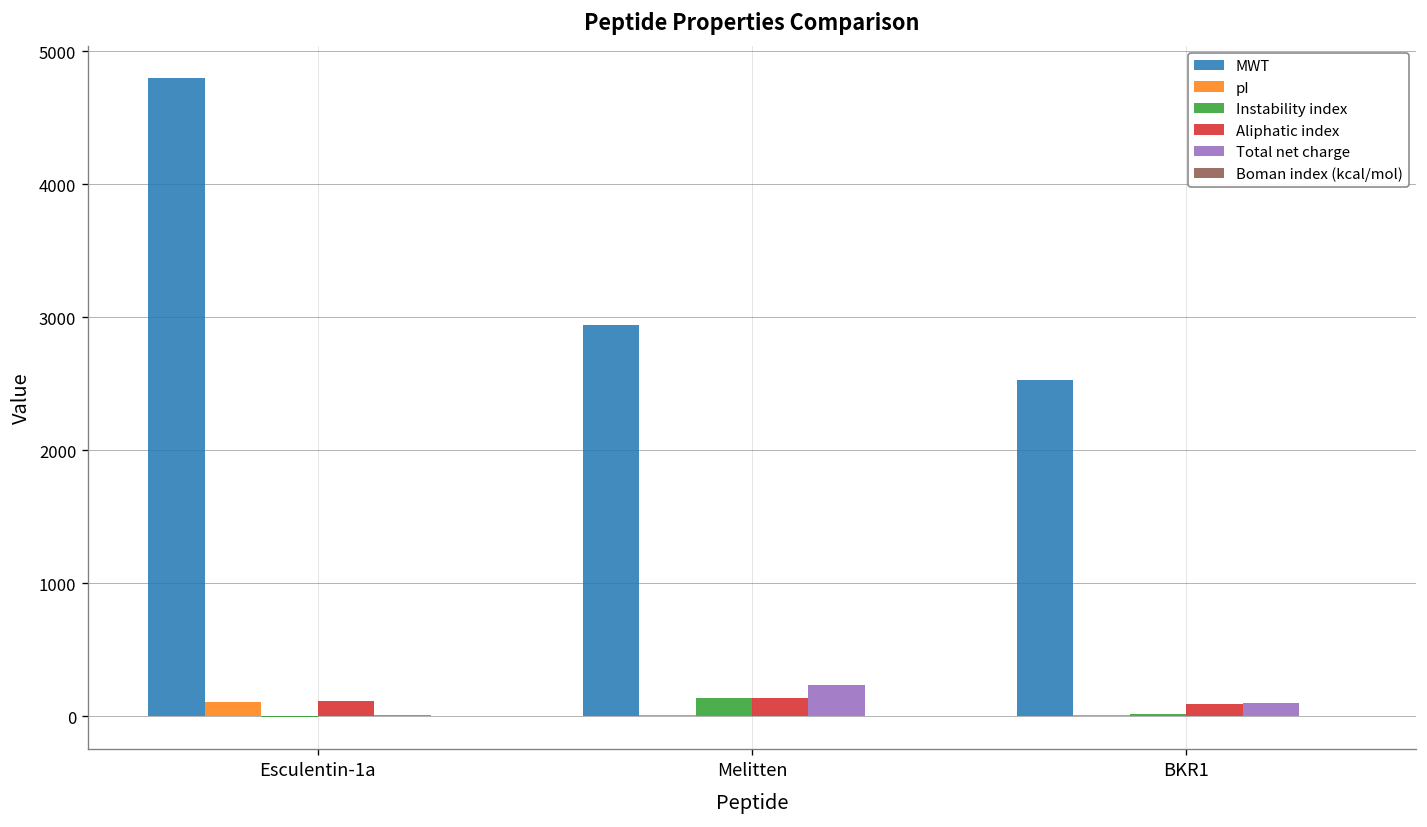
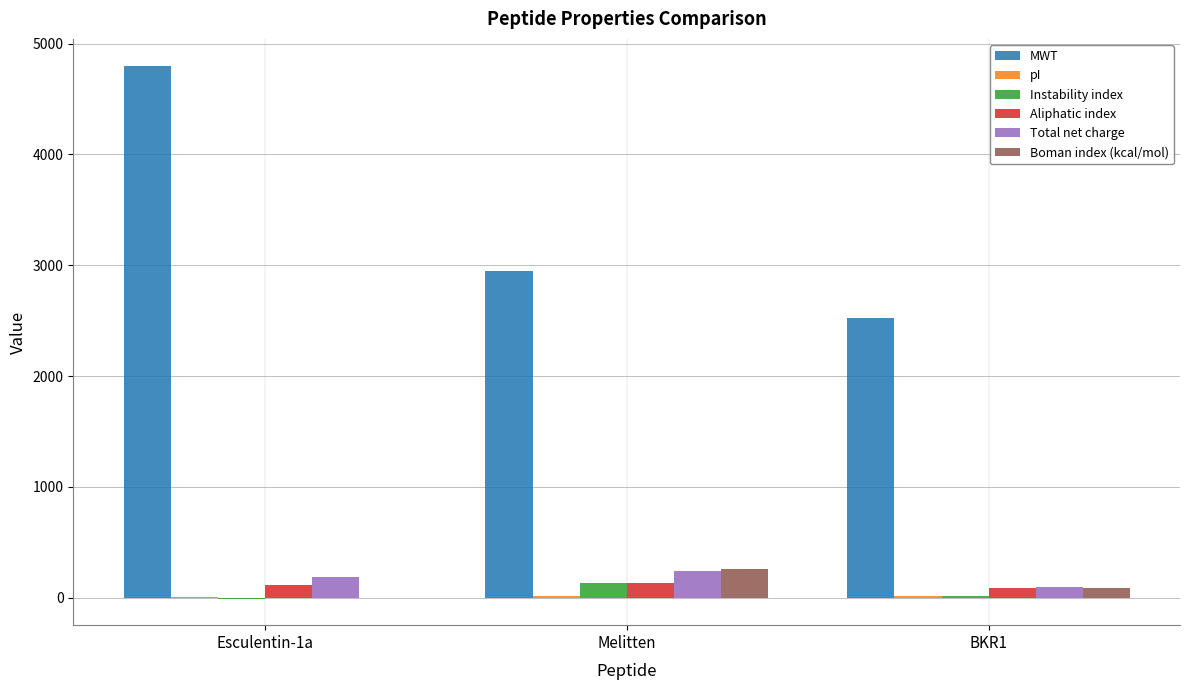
  {
    "MWT": {
      "Esculentin-1a": 4800,
      "Melitten": 2950,
      "BKR1": 2530
    },
    "pI": {
-     "Esculentin-1a": 100
+     "Esculentin-1a": 10
    },
    "Instability index": {
      "Melitten": 140
    },
    "Aliphatic index": {
      "Esculentin-1a": 110,
      "Melitten": 140,
      "BKR1": 90
    },
    "Total net charge": {
-     "Esculentin-1a": 10,
+     "Esculentin-1a": 180,
      "Melitten": 240,
      "BKR1": 100
    },
    "Boman index (kcal/mol)": {
-     "Melitten": 0,
-     "BKR1": 0
+     "Melitten": 260,
+     "BKR1": 90
    }
  }
